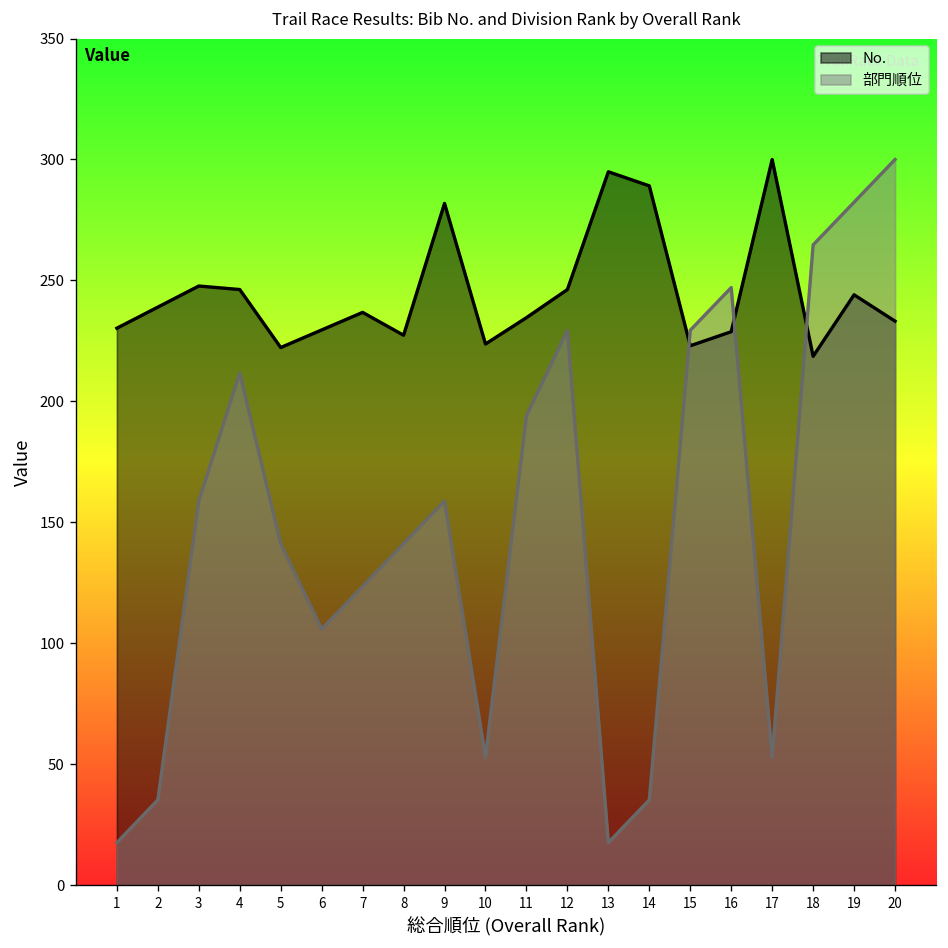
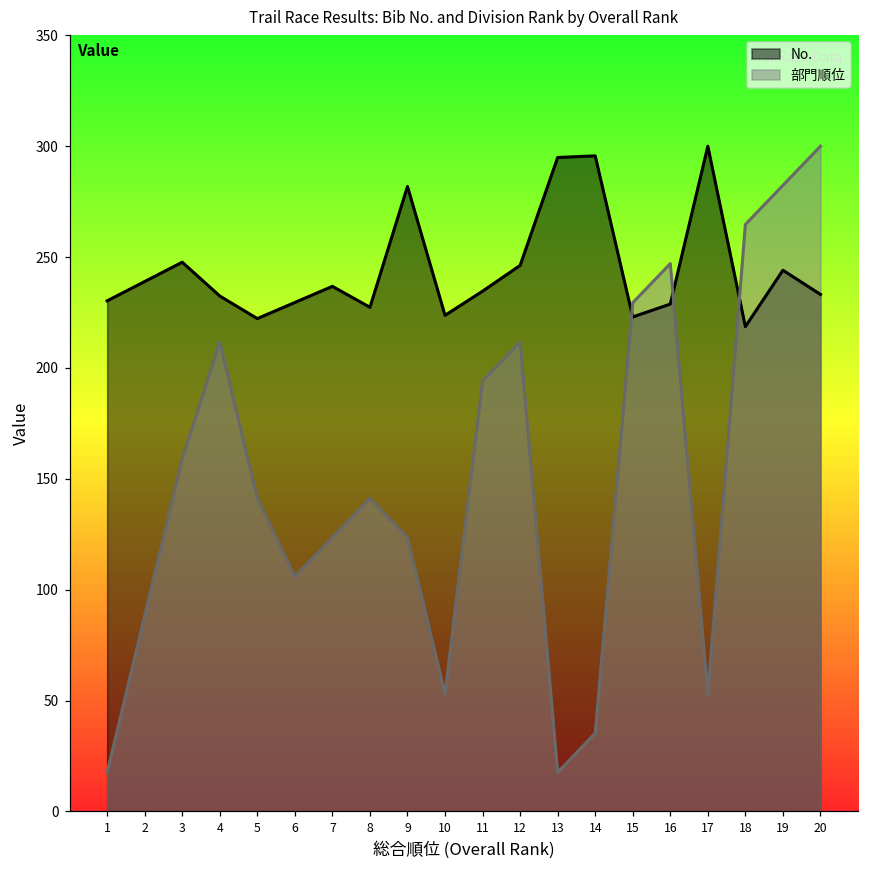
  {
    "No.": {
      "1": 230,
      "2": 239,
      "3": 248,
-     "4": 246,
+     "4": 232,
      "5": 222,
      "6": 230,
      "7": 237,
      "8": 227,
      "9": 282,
      "10": 224,
      "11": 235,
      "12": 246,
      "13": 295,
-     "14": 289,
+     "14": 296,
      "15": 223,
      "16": 229,
      "17": 300,
      "18": 219,
      "19": 244,
      "20": 233
    },
    "部門順位": {
      "1": 18,
-     "2": 35,
+     "2": 88,
      "3": 159,
      "4": 212,
      "5": 141,
      "6": 106,
      "7": 124,
      "8": 141,
-     "9": 159,
+     "9": 124,
      "10": 53,
      "11": 194,
-     "12": 229,
+     "12": 212,
      "13": 18,
      "14": 35,
      "15": 229,
      "16": 247,
      "17": 53,
      "18": 265,
      "19": 282,
      "20": 300
    }
  }
